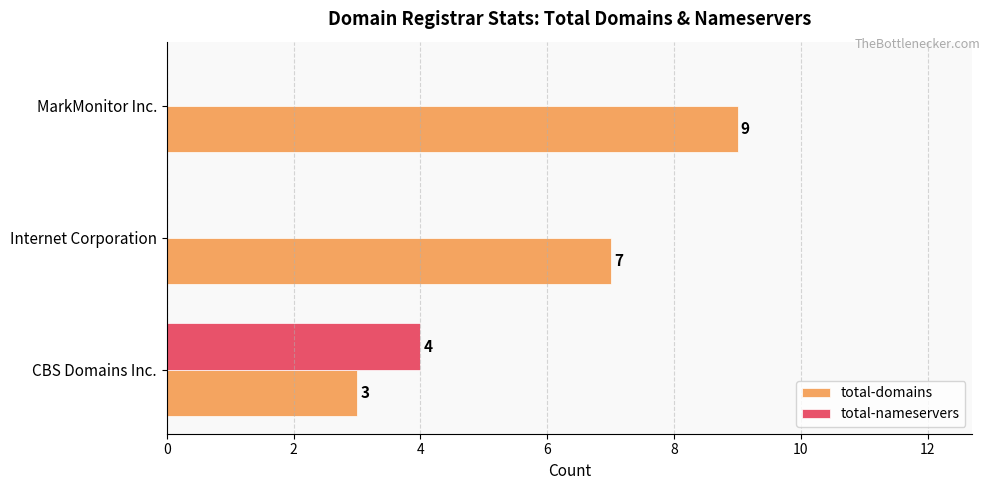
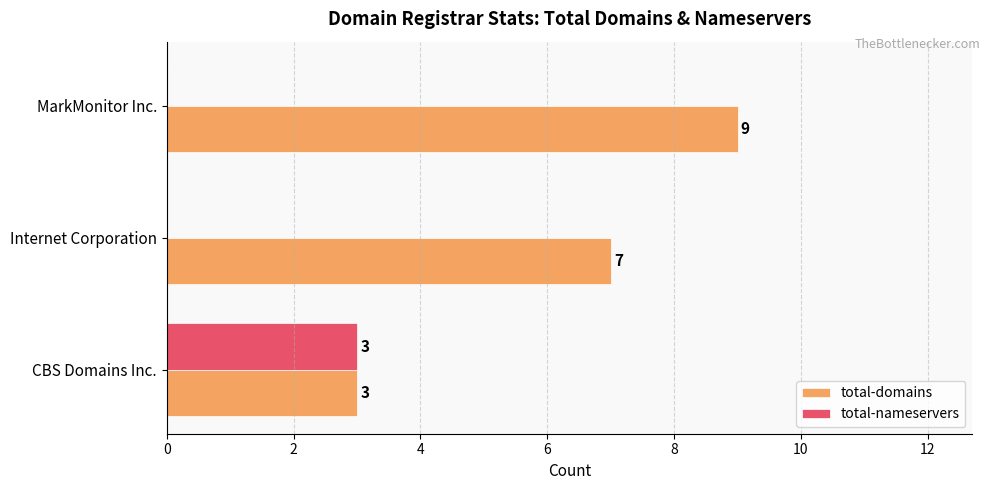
  {
    "total-domains": {
      "MarkMonitor Inc.": 9,
      "Internet Corporation": 7,
      "CBS Domains Inc.": 3
    },
    "total-nameservers": {
-     "CBS Domains Inc.": 4
+     "CBS Domains Inc.": 3
    }
  }
